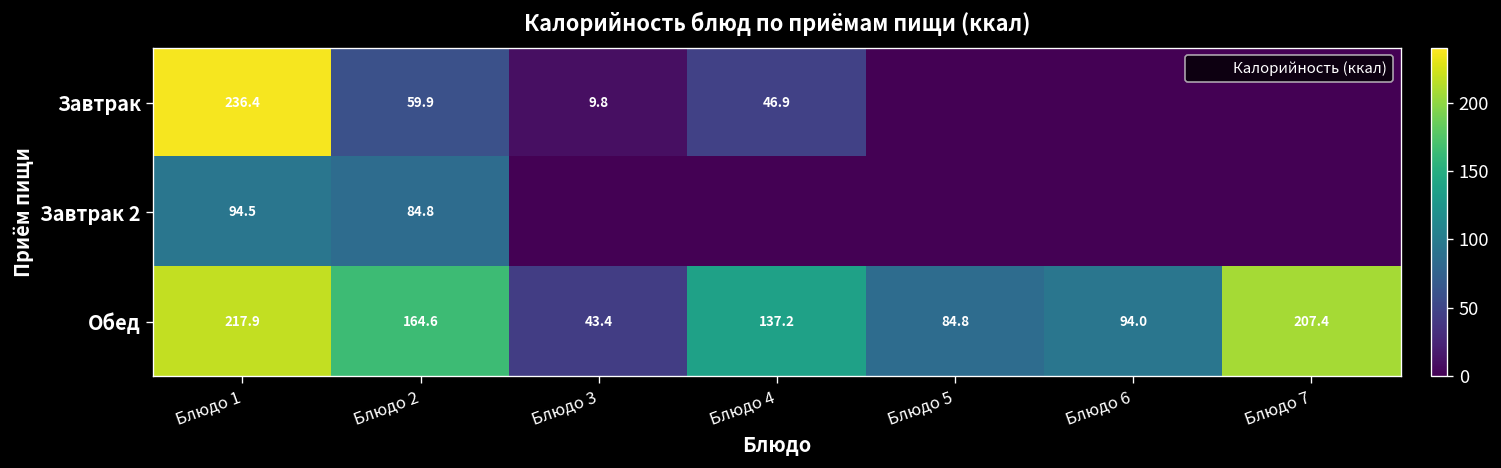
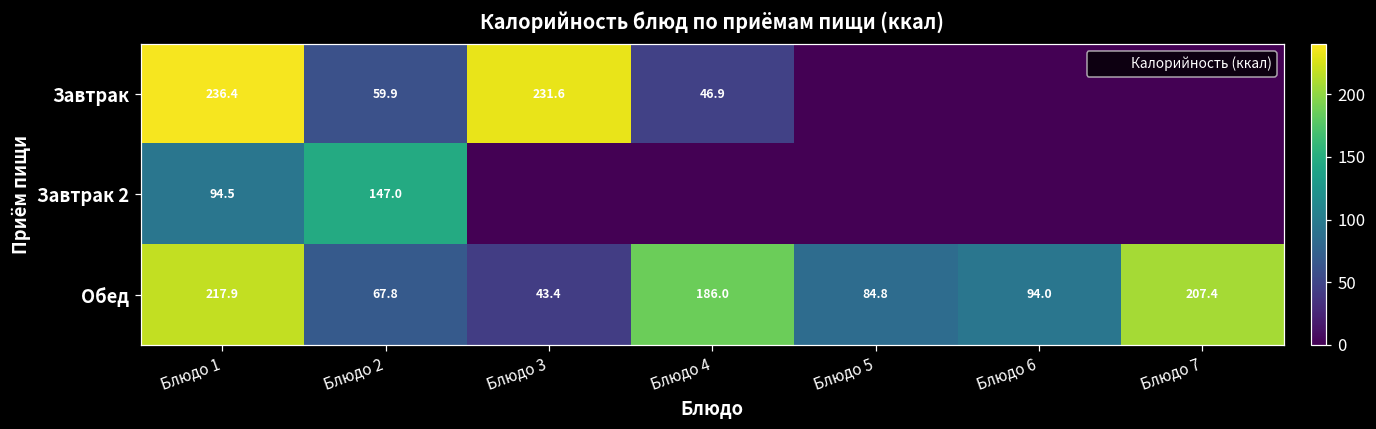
  {
    "Завтрак": {
      "Блюдо 1": 236.4,
      "Блюдо 2": 59.9,
-     "Блюдо 3": 9.8,
+     "Блюдо 3": 231.6,
      "Блюдо 4": 46.9
    },
    "Завтрак 2": {
      "Блюдо 1": 94.5,
-     "Блюдо 2": 84.8
+     "Блюдо 2": 147.0
    },
    "Обед": {
      "Блюдо 1": 217.9,
-     "Блюдо 2": 164.6,
+     "Блюдо 2": 67.8,
      "Блюдо 3": 43.4,
-     "Блюдо 4": 137.2,
+     "Блюдо 4": 186.0,
      "Блюдо 5": 84.8,
      "Блюдо 6": 94.0,
      "Блюдо 7": 207.4
    }
  }
